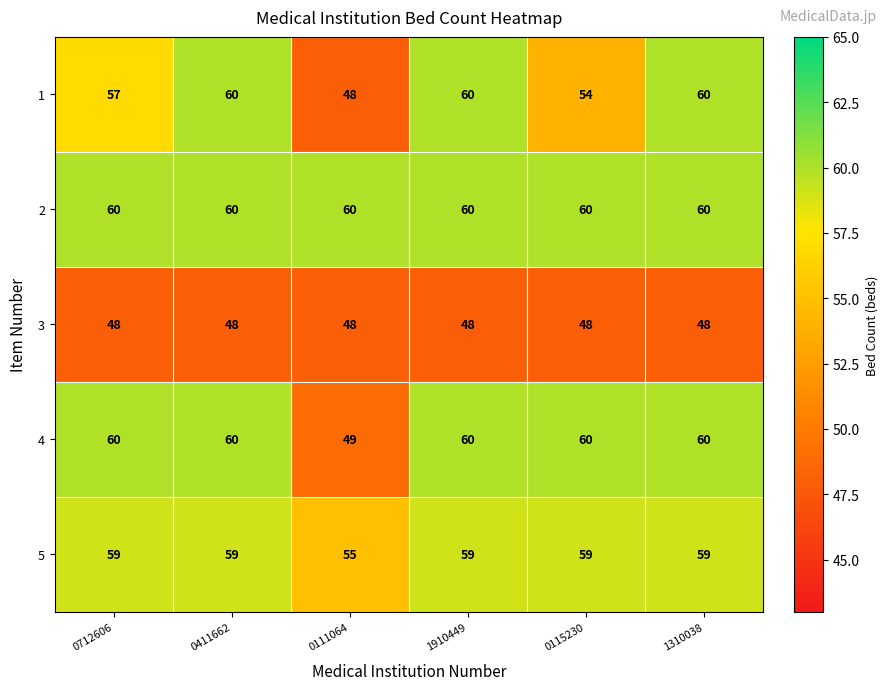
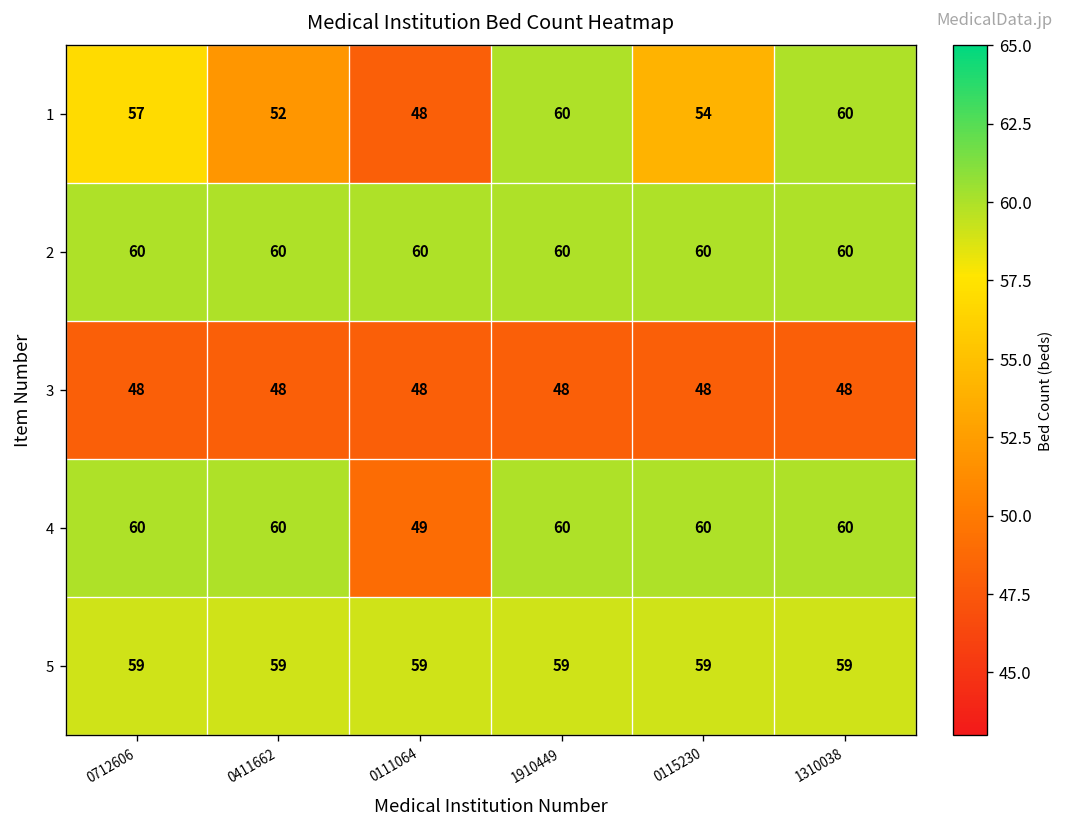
  {
    "1": {
      "0712606": 57,
-     "0411662": 60,
+     "0411662": 52,
      "0111064": 48,
      "1910449": 60,
      "0115230": 54,
      "1310038": 60
    },
    "2": {
      "0712606": 60,
      "0411662": 60,
      "0111064": 60,
      "1910449": 60,
      "0115230": 60,
      "1310038": 60
    },
    "3": {
      "0712606": 48,
      "0411662": 48,
      "0111064": 48,
      "1910449": 48,
      "0115230": 48,
      "1310038": 48
    },
    "4": {
      "0712606": 60,
      "0411662": 60,
      "0111064": 49,
      "1910449": 60,
      "0115230": 60,
      "1310038": 60
    },
    "5": {
      "0712606": 59,
      "0411662": 59,
-     "0111064": 55,
+     "0111064": 59,
      "1910449": 59,
      "0115230": 59,
      "1310038": 59
    }
  }
